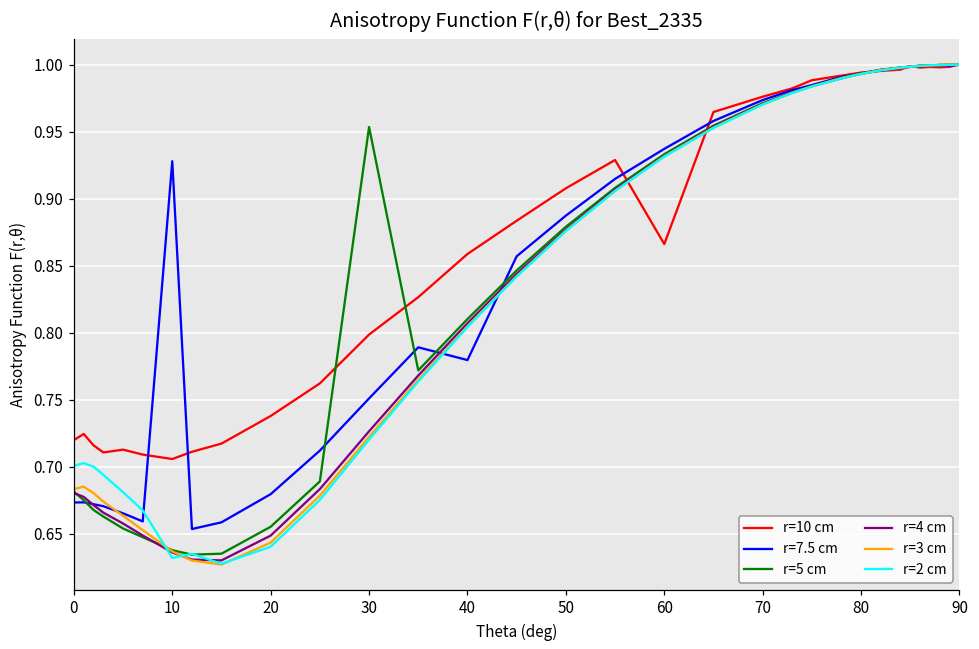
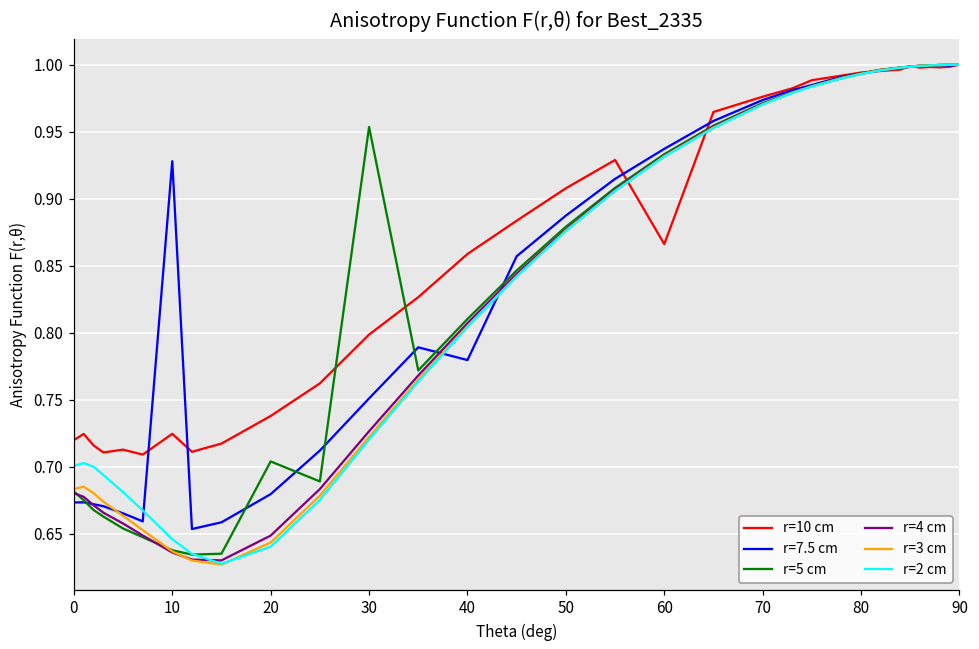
  {
    "r=10 cm": {
      "0": 0.720,
-     "10": 0.706,
+     "10": 0.725,
      "20": 0.738,
      "30": 0.799,
      "40": 0.859,
      "50": 0.908,
      "60": 0.866,
      "70": 0.976
    },
    "r=7.5 cm": {
      "0": 0.673,
      "10": 0.928,
      "20": 0.680,
      "30": 0.751,
      "40": 0.780,
      "50": 0.887,
      "60": 0.937,
      "70": 0.974
    },
    "r=5 cm": {
-     "20": 0.655,
+     "20": 0.704,
      "30": 0.953,
      "40": 0.810
    },
    "r=4 cm": {
      "20": 0.649,
      "30": 0.727,
      "40": 0.807
    },
    "r=3 cm": {
      "20": 0.644
    },
    "r=2 cm": {
      "0": 0.701,
-     "10": 0.632,
+     "10": 0.646,
      "20": 0.640
    }
  }
